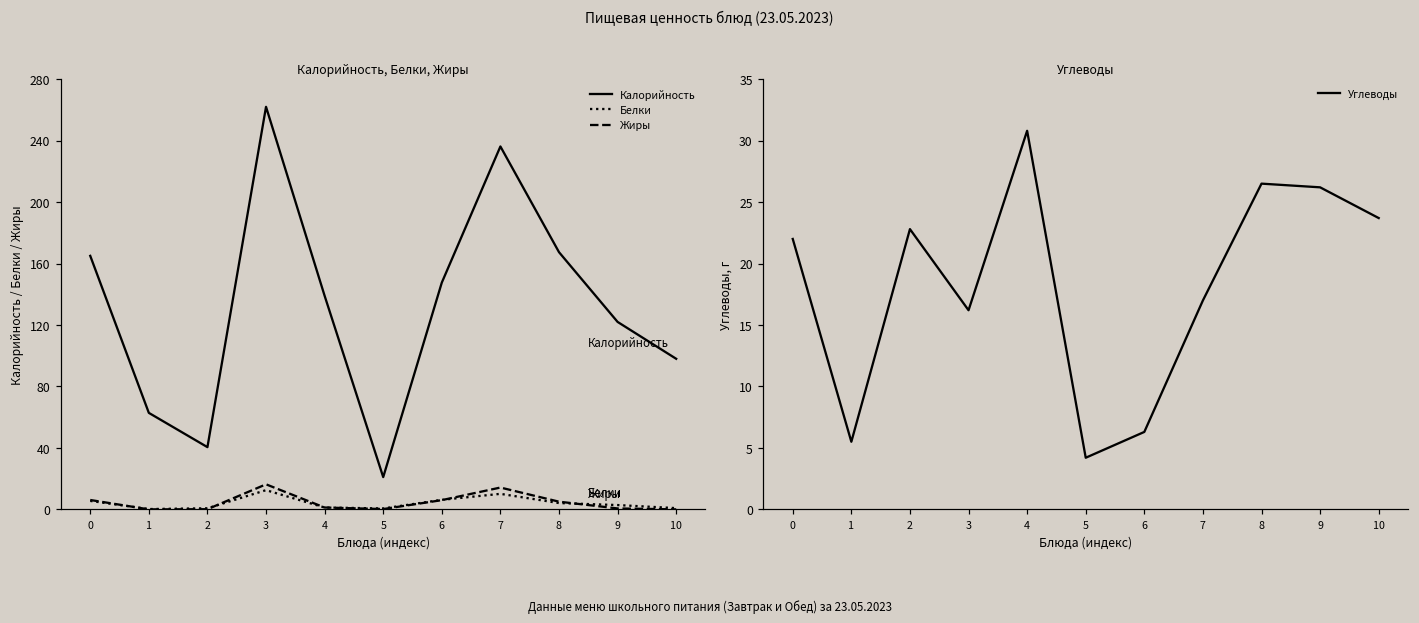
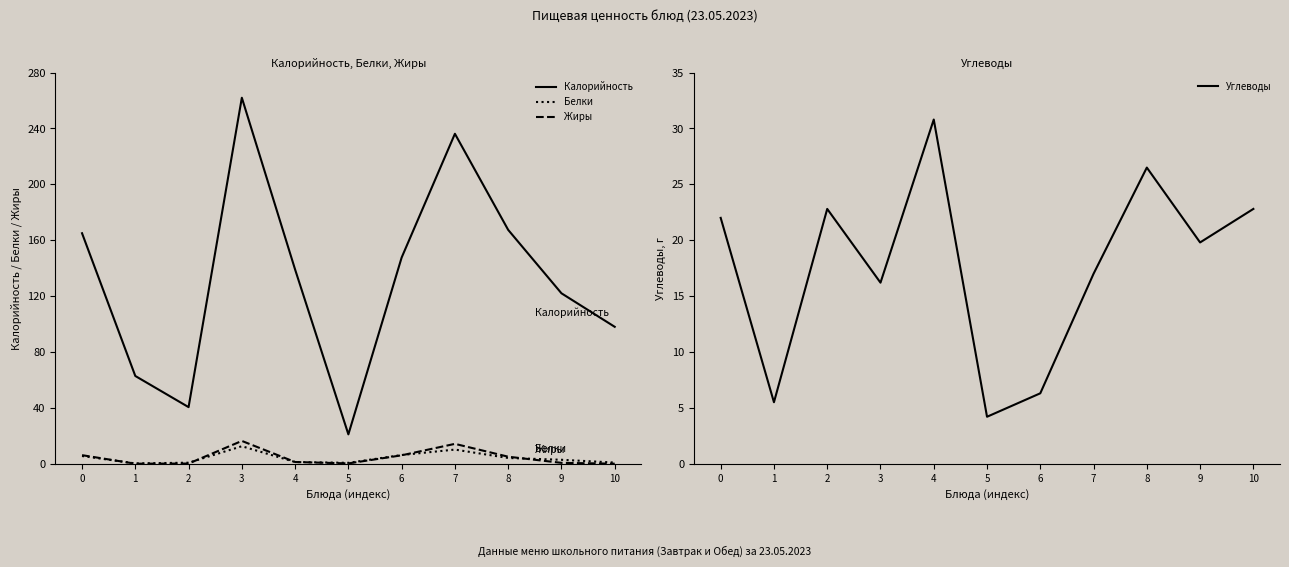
  {
    "Углеводы": {
      "0": 22.0,
      "1": 5.5,
      "2": 22.8,
      "3": 16.2,
      "4": 30.8,
      "5": 4.2,
      "6": 6.3,
      "7": 17.0,
      "8": 26.5,
-     "9": 26.2,
-     "10": 23.7
+     "9": 19.8,
+     "10": 22.8
    }
  }
